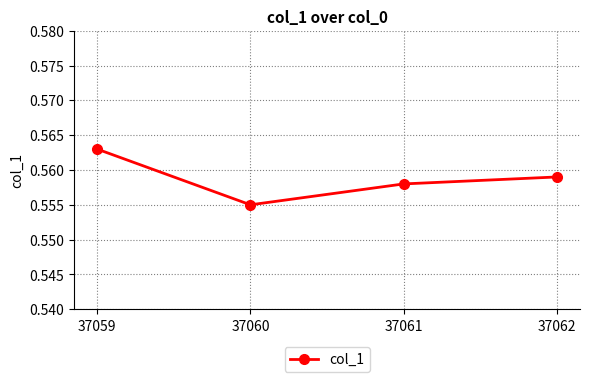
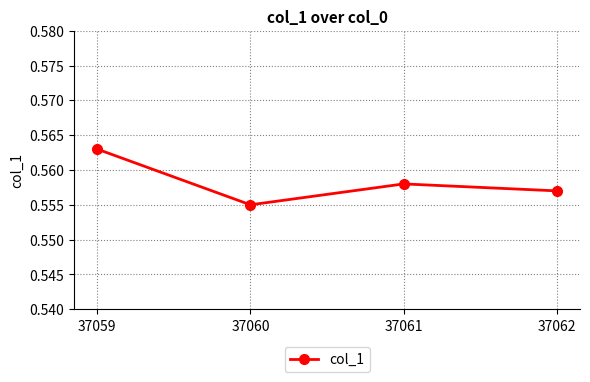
  {
    "37059": 0.563,
    "37060": 0.555,
    "37061": 0.558,
-   "37062": 0.559
+   "37062": 0.557
  }
